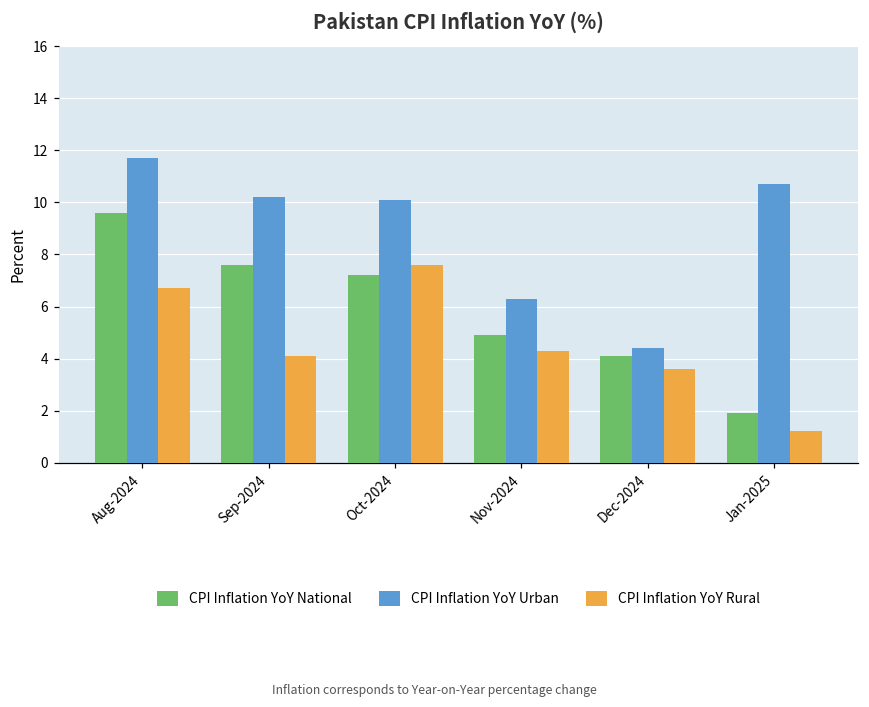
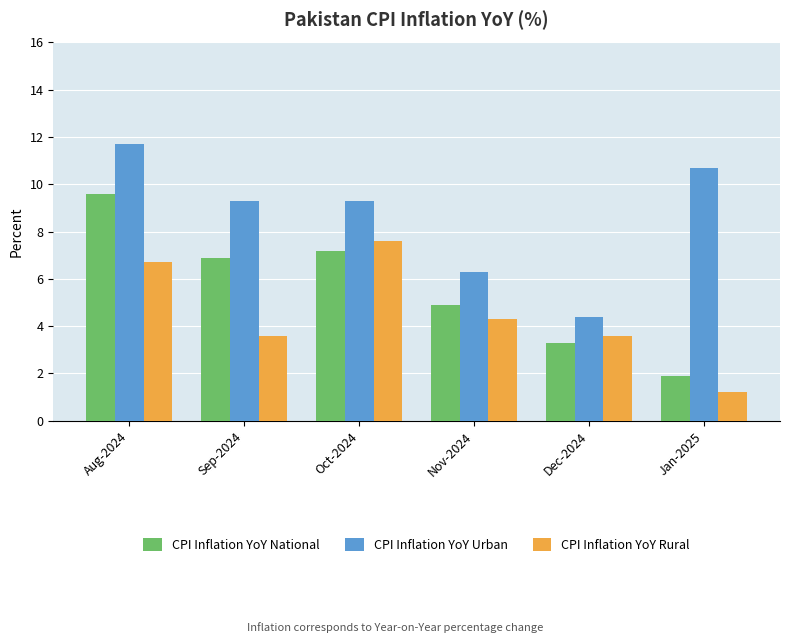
  {
    "CPI Inflation YoY National": {
      "Aug-2024": 9.6,
-     "Sep-2024": 7.6,
+     "Sep-2024": 6.9,
      "Oct-2024": 7.2,
      "Nov-2024": 4.9,
-     "Dec-2024": 4.1,
+     "Dec-2024": 3.3,
      "Jan-2025": 1.9
    },
    "CPI Inflation YoY Urban": {
      "Aug-2024": 11.7,
-     "Sep-2024": 10.2,
-     "Oct-2024": 10.1,
+     "Sep-2024": 9.3,
+     "Oct-2024": 9.3,
      "Nov-2024": 6.3,
      "Dec-2024": 4.4,
      "Jan-2025": 10.7
    },
    "CPI Inflation YoY Rural": {
      "Aug-2024": 6.7,
-     "Sep-2024": 4.1,
+     "Sep-2024": 3.6,
      "Oct-2024": 7.6,
      "Nov-2024": 4.3,
      "Dec-2024": 3.6,
      "Jan-2025": 1.2
    }
  }
